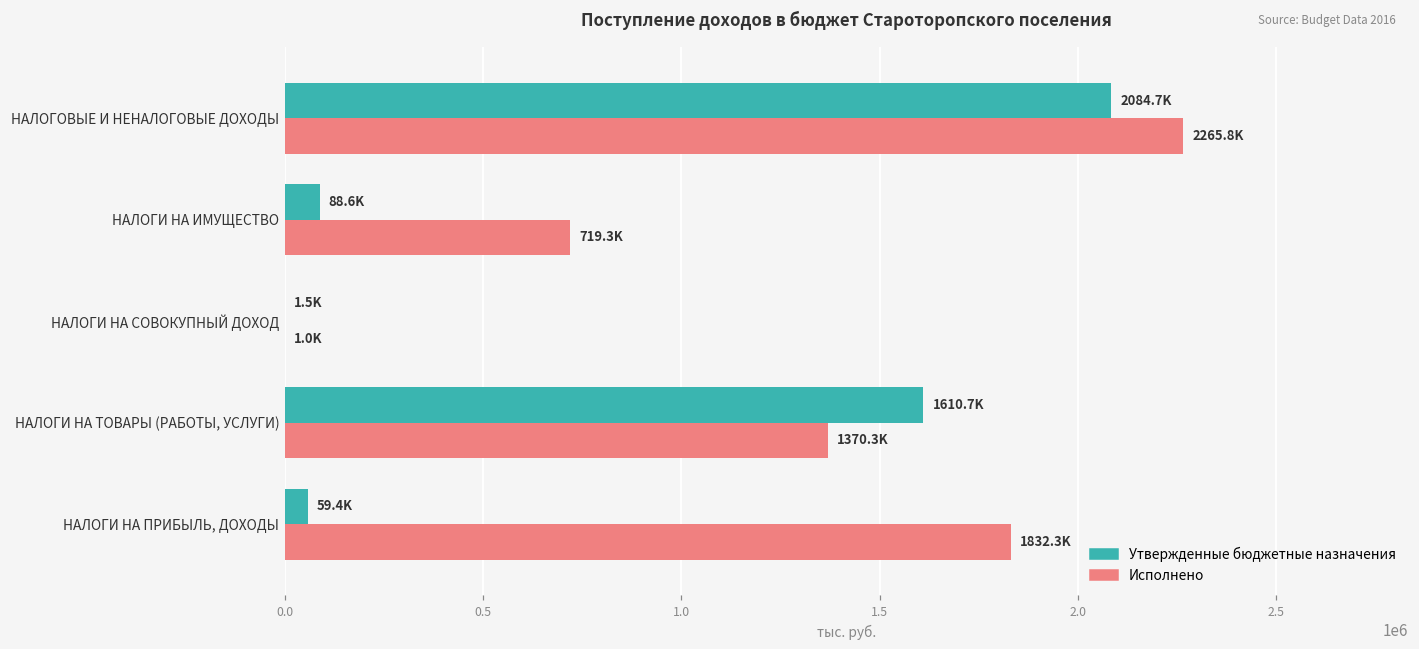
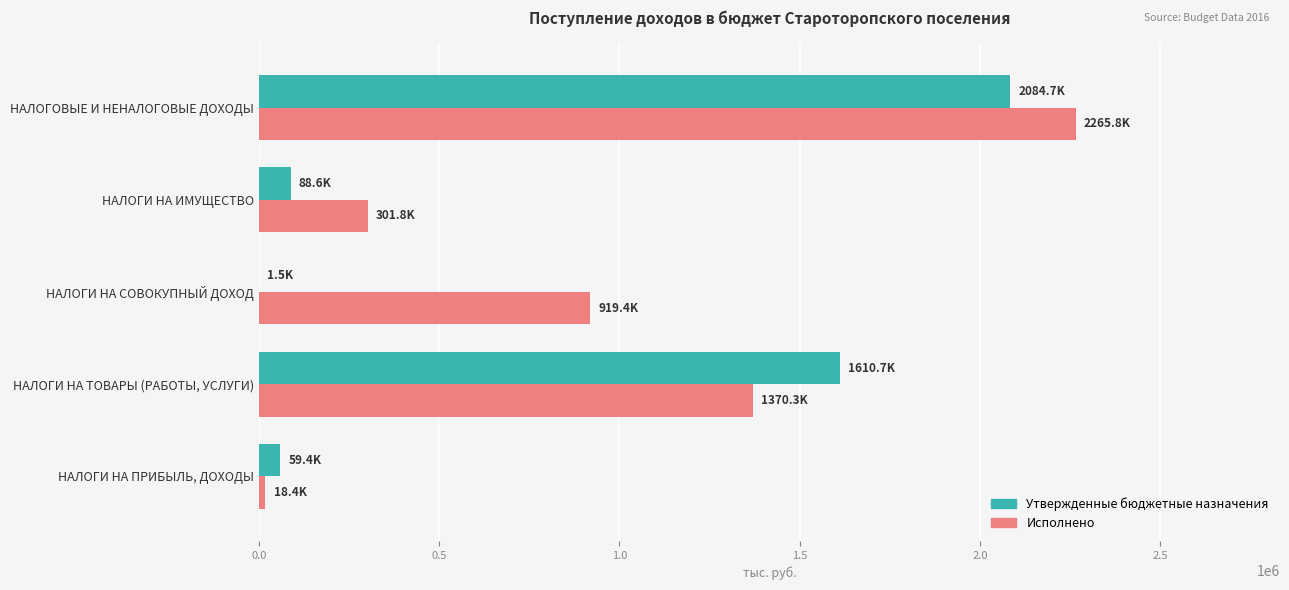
  {
    "Утвержденные бюджетные назначения": {
      "НАЛОГОВЫЕ И НЕНАЛОГОВЫЕ ДОХОДЫ": "2084.7K",
      "НАЛОГИ НА ИМУЩЕСТВО": "88.6K",
      "НАЛОГИ НА СОВОКУПНЫЙ ДОХОД": "1.5K",
      "НАЛОГИ НА ТОВАРЫ (РАБОТЫ, УСЛУГИ)": "1610.7K",
      "НАЛОГИ НА ПРИБЫЛЬ, ДОХОДЫ": "59.4K"
    },
    "Исполнено": {
      "НАЛОГОВЫЕ И НЕНАЛОГОВЫЕ ДОХОДЫ": "2265.8K",
-     "НАЛОГИ НА ИМУЩЕСТВО": "719.3K",
-     "НАЛОГИ НА СОВОКУПНЫЙ ДОХОД": "1.0K",
+     "НАЛОГИ НА ИМУЩЕСТВО": "301.8K",
+     "НАЛОГИ НА СОВОКУПНЫЙ ДОХОД": "919.4K",
      "НАЛОГИ НА ТОВАРЫ (РАБОТЫ, УСЛУГИ)": "1370.3K",
-     "НАЛОГИ НА ПРИБЫЛЬ, ДОХОДЫ": "1832.3K"
+     "НАЛОГИ НА ПРИБЫЛЬ, ДОХОДЫ": "18.4K"
    }
  }
